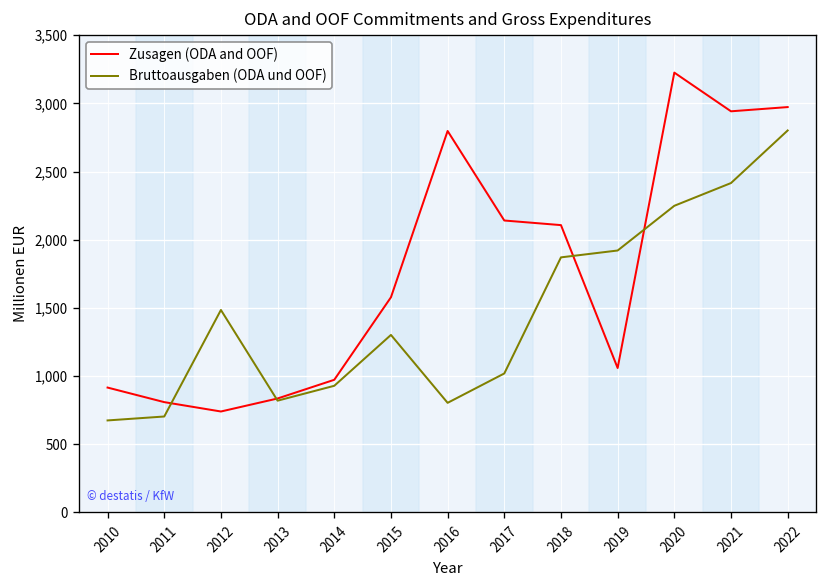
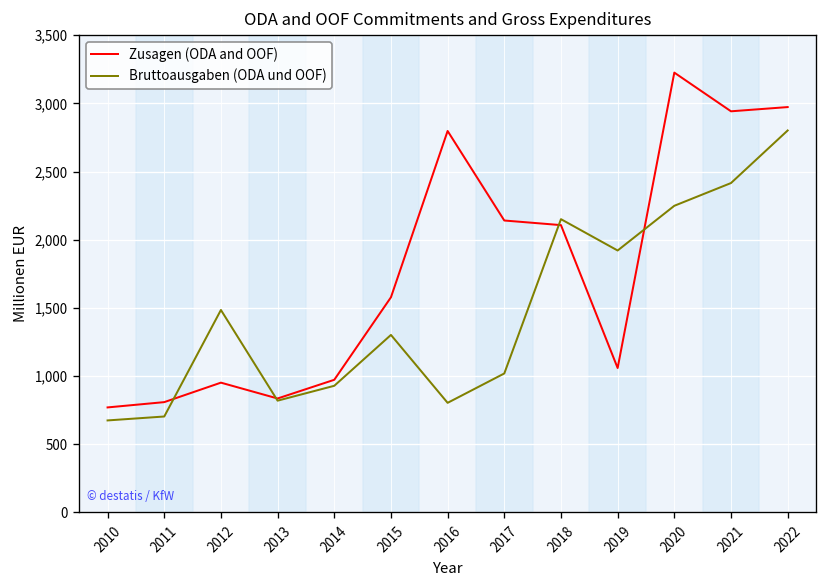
  {
    "Zusagen (ODA and OOF)": {
-     "2010": "920",
+     "2010": "770",
      "2011": "810",
-     "2012": "740",
+     "2012": "950",
      "2014": "970",
      "2015": "1,580",
      "2016": "2,800",
      "2017": "2,140",
      "2018": "2,110",
      "2019": "1,060",
      "2020": "3,230",
      "2021": "2,940",
      "2022": "2,970"
    },
    "Bruttoausgaben (ODA und OOF)": {
      "2010": "680",
      "2011": "700",
      "2012": "1,490",
      "2014": "930",
      "2015": "1,300",
      "2016": "800",
      "2017": "1,020",
-     "2018": "1,870",
+     "2018": "2,150",
      "2019": "1,920",
      "2020": "2,250",
      "2021": "2,420",
      "2022": "2,800"
    }
  }
